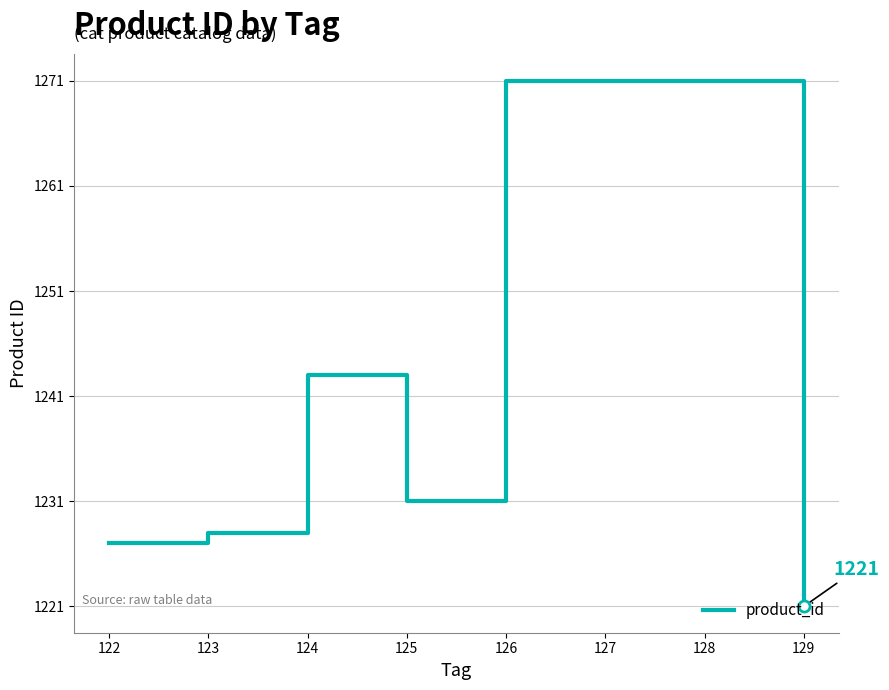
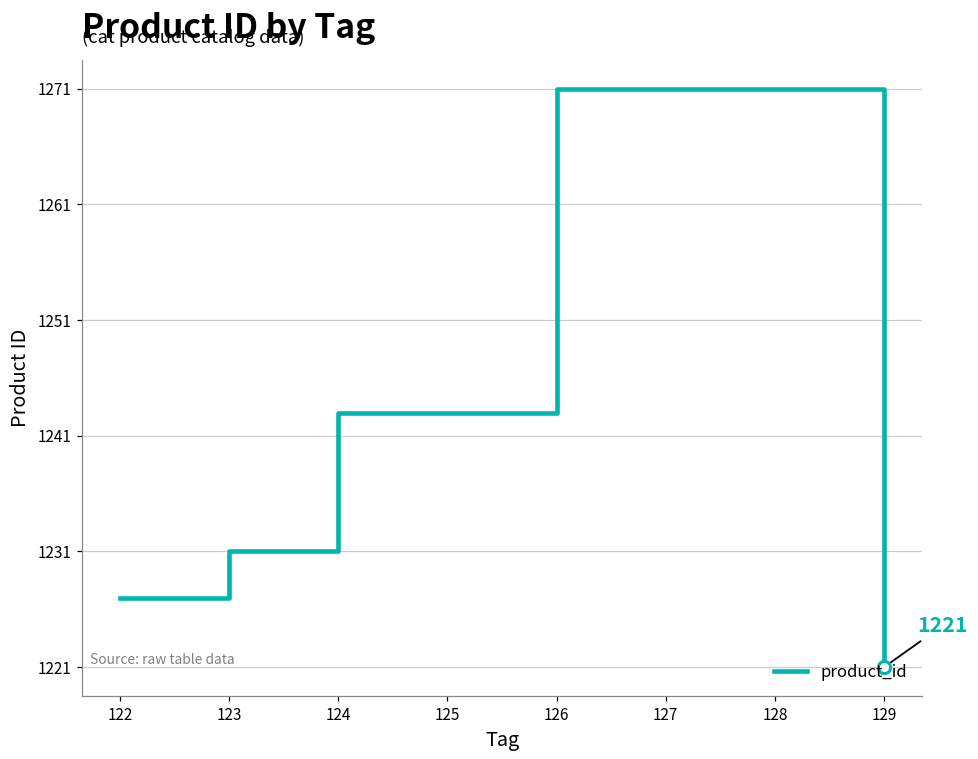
  {
    "product_id": {
      "122": 1227,
-     "123": 1228,
+     "123": 1231,
      "124": 1243,
-     "125": 1231,
+     "125": 1243,
      "126": 1271,
      "127": 1271,
      "128": 1271
    }
  }
